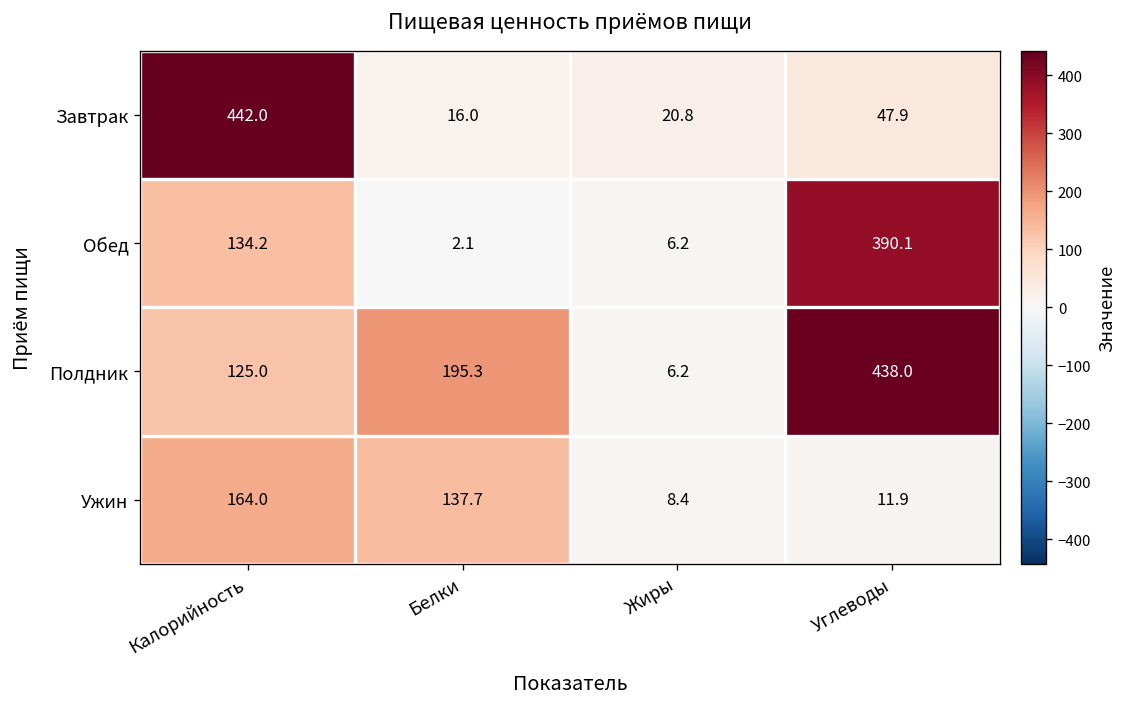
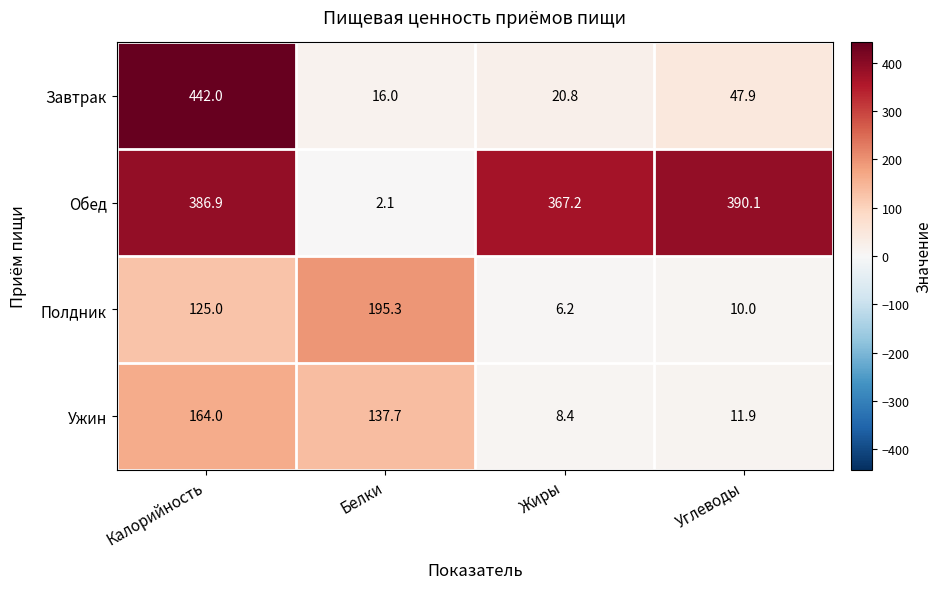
  {
    "Завтрак": {
      "Калорийность": 442.0,
      "Белки": 16.0,
      "Жиры": 20.8,
      "Углеводы": 47.9
    },
    "Обед": {
-     "Калорийность": 134.2,
+     "Калорийность": 386.9,
      "Белки": 2.1,
-     "Жиры": 6.2,
+     "Жиры": 367.2,
      "Углеводы": 390.1
    },
    "Полдник": {
      "Калорийность": 125.0,
      "Белки": 195.3,
      "Жиры": 6.2,
-     "Углеводы": 438.0
+     "Углеводы": 10.0
    },
    "Ужин": {
      "Калорийность": 164.0,
      "Белки": 137.7,
      "Жиры": 8.4,
      "Углеводы": 11.9
    }
  }
